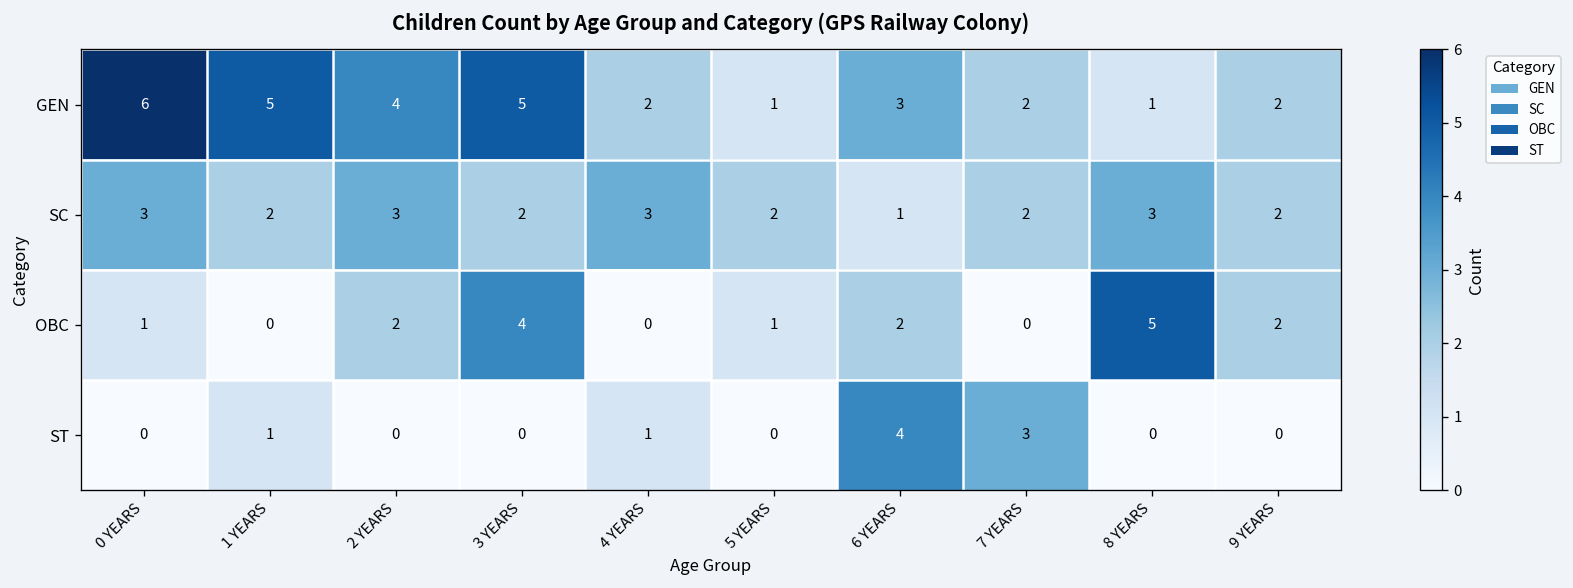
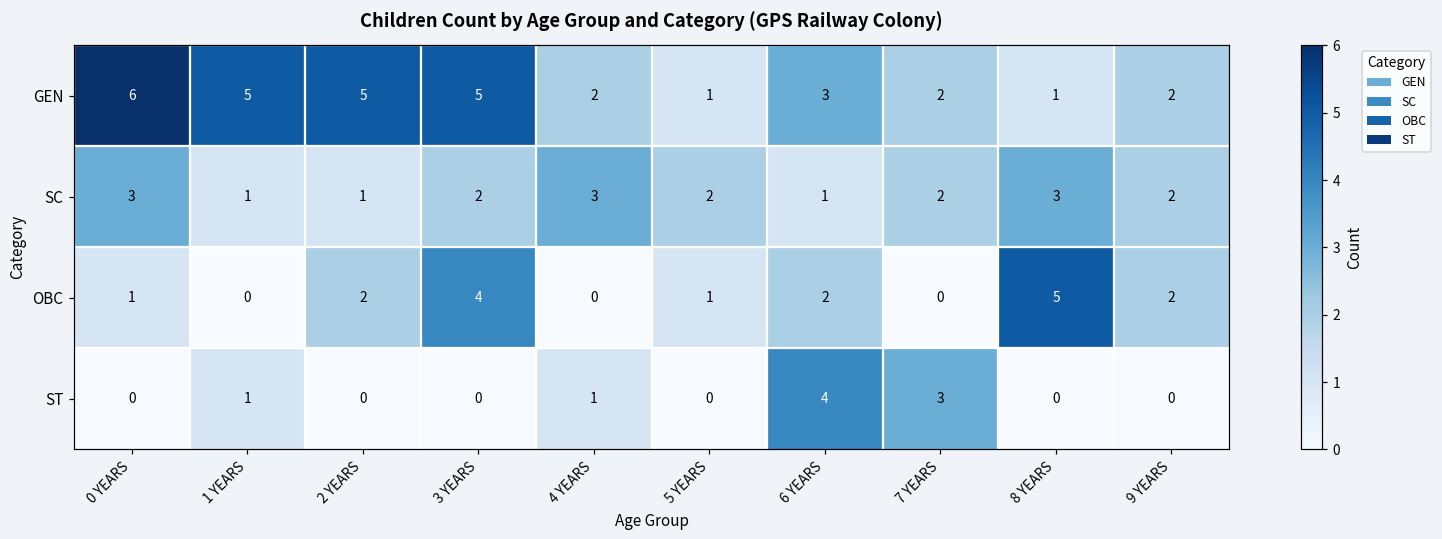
  {
    "GEN": {
      "0 YEARS": 6,
      "1 YEARS": 5,
-     "2 YEARS": 4,
+     "2 YEARS": 5,
      "3 YEARS": 5,
      "4 YEARS": 2,
      "5 YEARS": 1,
      "6 YEARS": 3,
      "7 YEARS": 2,
      "8 YEARS": 1,
      "9 YEARS": 2
    },
    "SC": {
      "0 YEARS": 3,
-     "1 YEARS": 2,
-     "2 YEARS": 3,
+     "1 YEARS": 1,
+     "2 YEARS": 1,
      "3 YEARS": 2,
      "4 YEARS": 3,
      "5 YEARS": 2,
      "6 YEARS": 1,
      "7 YEARS": 2,
      "8 YEARS": 3,
      "9 YEARS": 2
    },
    "OBC": {
      "0 YEARS": 1,
      "1 YEARS": 0,
      "2 YEARS": 2,
      "3 YEARS": 4,
      "4 YEARS": 0,
      "5 YEARS": 1,
      "6 YEARS": 2,
      "7 YEARS": 0,
      "8 YEARS": 5,
      "9 YEARS": 2
    },
    "ST": {
      "0 YEARS": 0,
      "1 YEARS": 1,
      "2 YEARS": 0,
      "3 YEARS": 0,
      "4 YEARS": 1,
      "5 YEARS": 0,
      "6 YEARS": 4,
      "7 YEARS": 3,
      "8 YEARS": 0,
      "9 YEARS": 0
    }
  }
